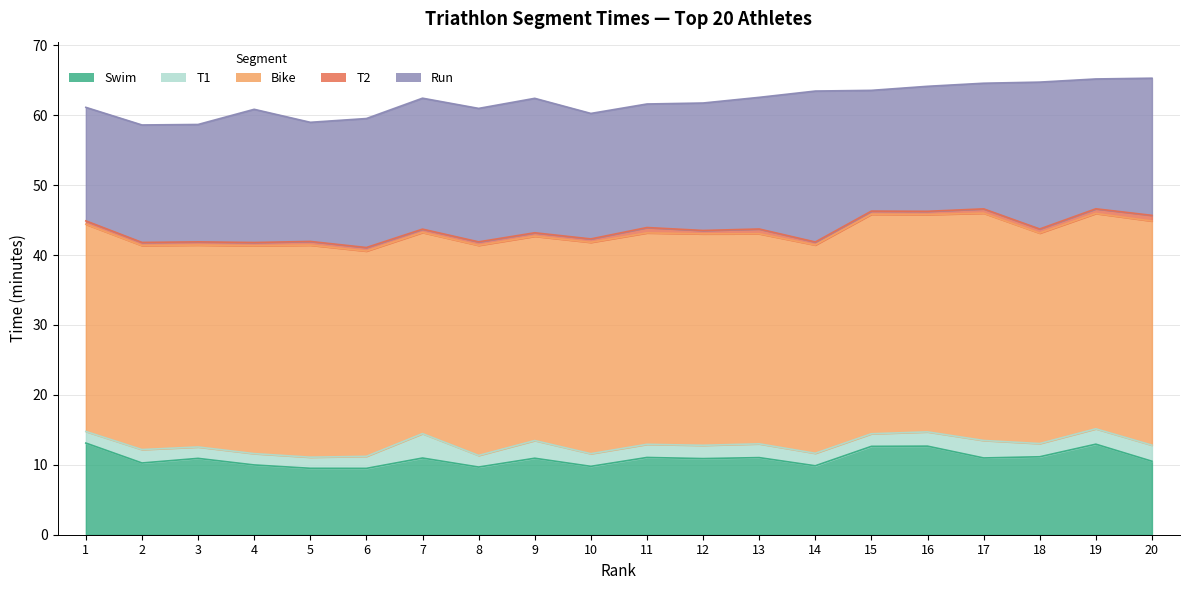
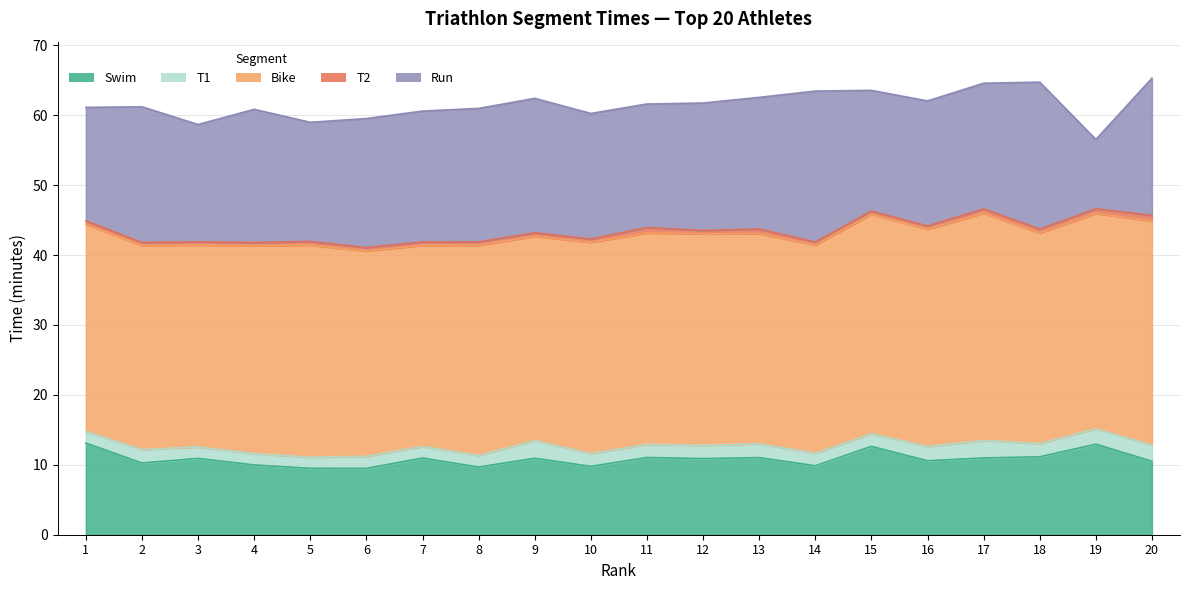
  {
    "Swim": {
      "1": 13,
      "2": 10,
      "3": 11,
      "4": 10,
      "5": 10,
      "6": 9,
      "7": 11,
      "8": 10,
      "9": 11,
      "10": 10,
      "11": 11,
      "12": 11,
      "13": 11,
      "14": 10,
      "15": 13,
-     "16": 13,
+     "16": 11,
      "17": 11,
      "18": 11,
      "19": 13,
      "20": 11
    },
    "T1": {
      "1": 2,
      "2": 2,
      "3": 2,
      "4": 2,
      "5": 2,
      "6": 2,
-     "7": 3,
+     "7": 2,
      "8": 2,
      "9": 3,
      "10": 2,
      "11": 2,
      "12": 2,
      "13": 2,
      "14": 2,
      "15": 2,
      "16": 2,
      "17": 3,
      "18": 2,
      "19": 2,
      "20": 2
    },
    "Run": {
      "1": 16,
-     "2": 17,
+     "2": 19,
      "3": 17,
      "4": 19,
      "5": 17,
      "6": 18,
      "7": 19,
      "8": 19,
      "9": 19,
      "10": 18,
      "11": 18,
      "12": 18,
      "13": 19,
      "14": 22,
      "15": 17,
      "16": 18,
      "17": 18,
      "18": 21,
-     "19": 19,
+     "19": 10,
      "20": 20
    }
  }
